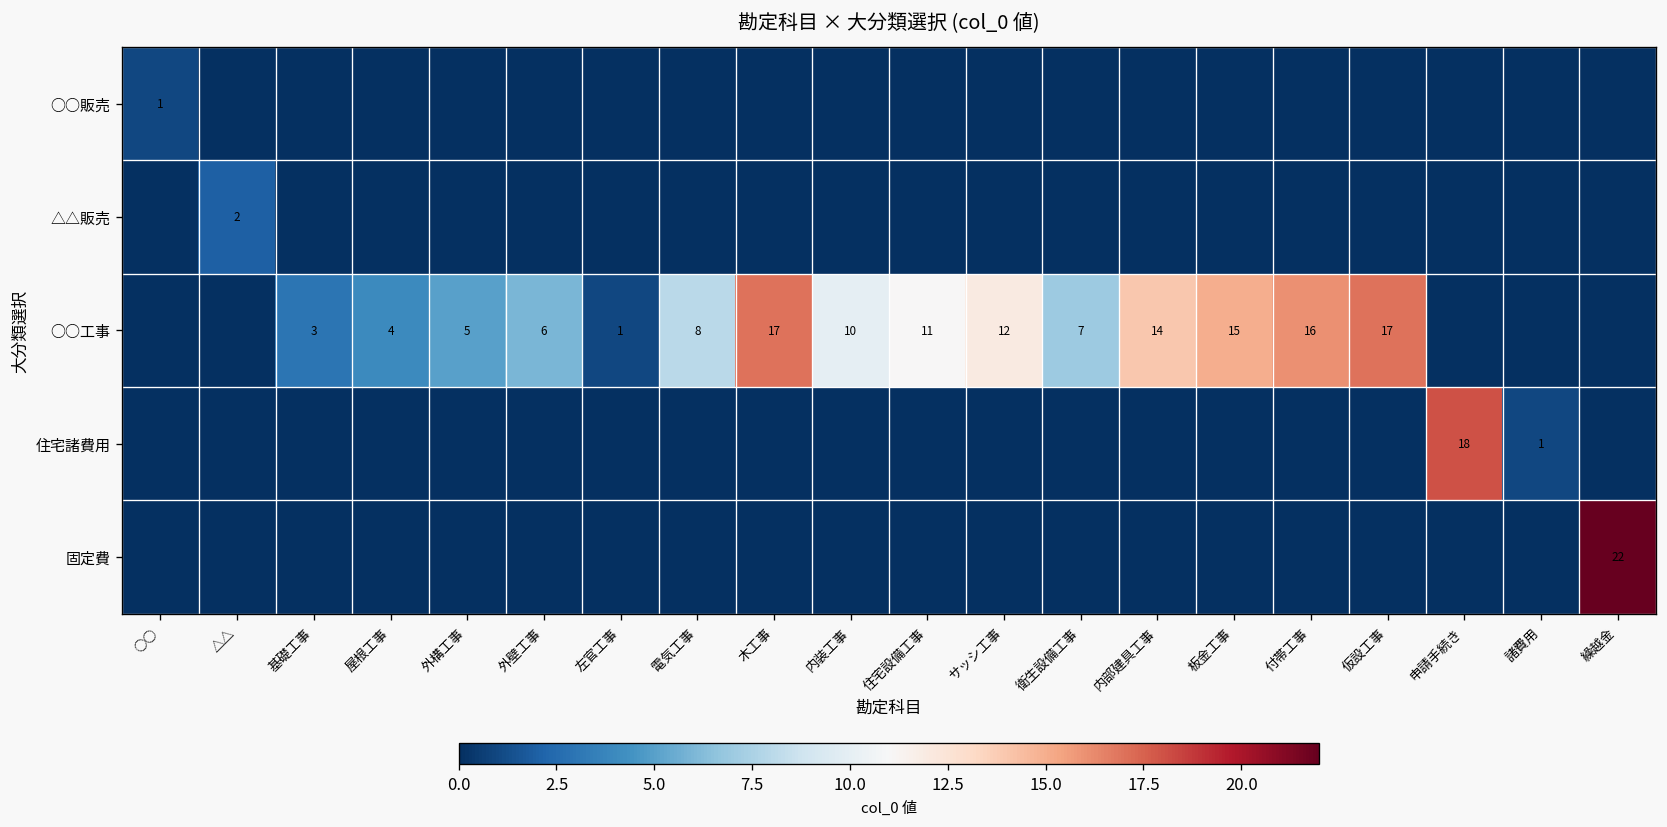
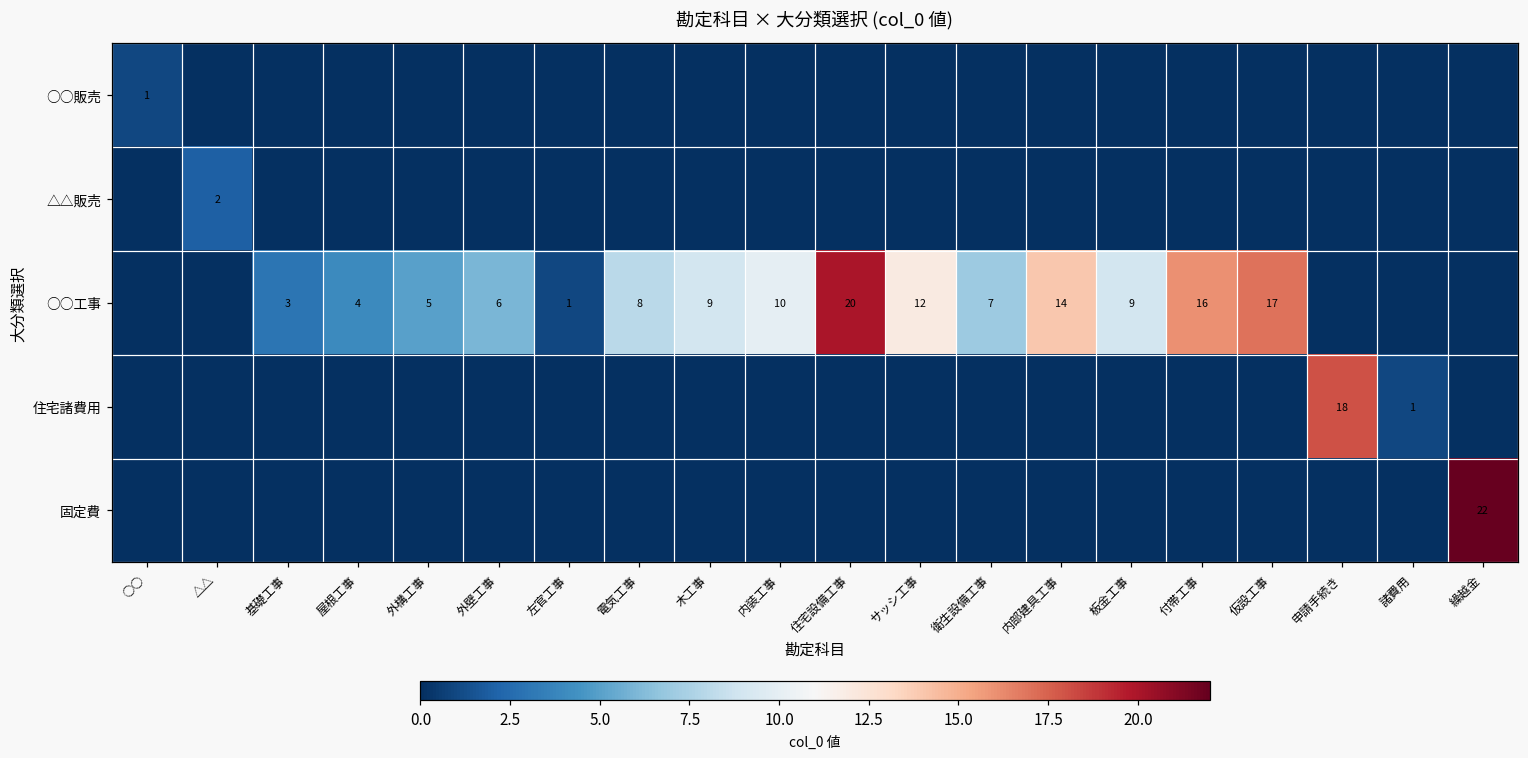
  {
    "○○販売": {
      "○○": 1
    },
    "△△販売": {
      "△△": 2
    },
    "○○工事": {
      "基礎工事": 3,
      "屋根工事": 4,
      "外構工事": 5,
      "外壁工事": 6,
      "左官工事": 1,
      "電気工事": 8,
-     "木工事": 17,
+     "木工事": 9,
      "内装工事": 10,
-     "住宅設備工事": 11,
+     "住宅設備工事": 20,
      "サッシ工事": 12,
      "衛生設備工事": 7,
      "内部建具工事": 14,
-     "板金工事": 15,
+     "板金工事": 9,
      "付帯工事": 16,
      "仮設工事": 17
    },
    "住宅諸費用": {
      "申請手続き": 18,
      "諸費用": 1
    },
    "固定費": {
      "繰越金": 22
    }
  }
